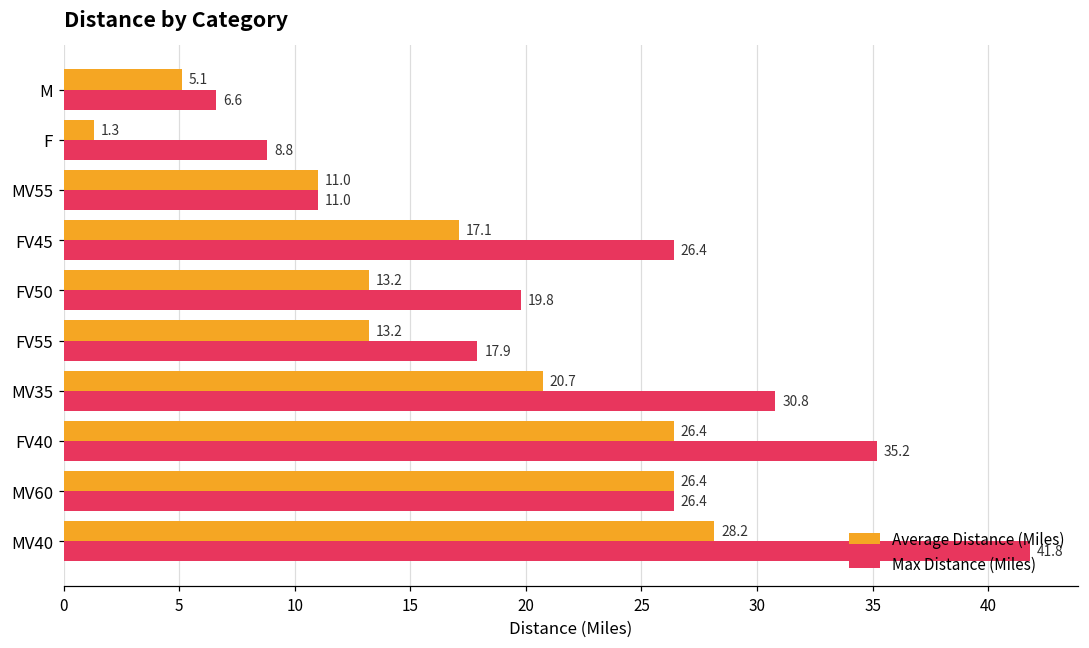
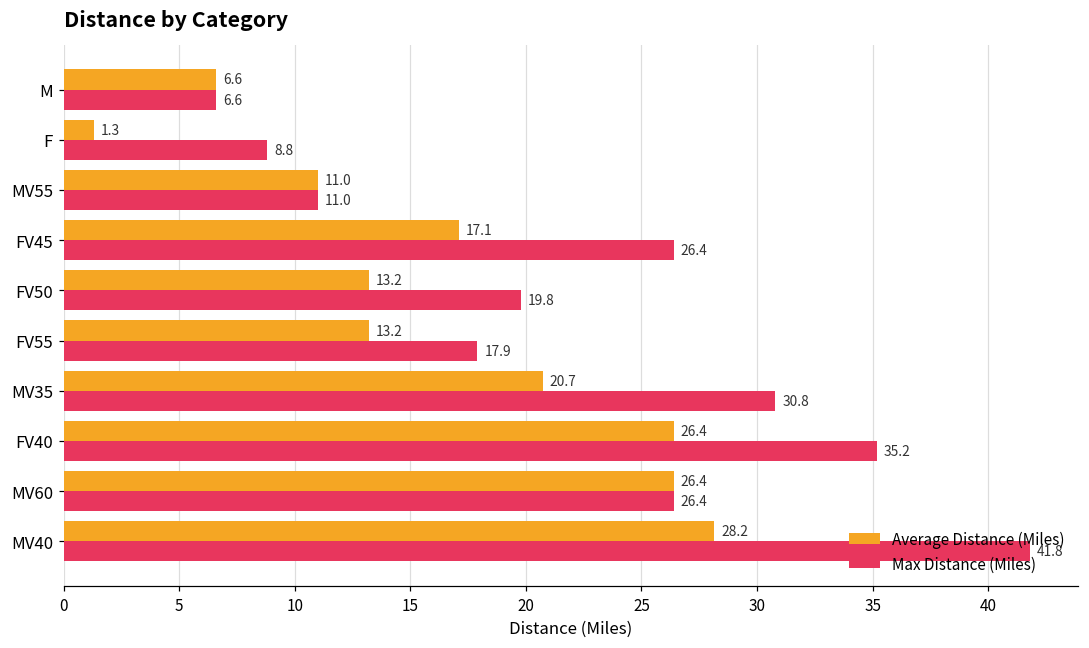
  {
    "Average Distance (Miles)": {
-     "M": 5.1,
+     "M": 6.6,
      "F": 1.3,
      "MV55": 11.0,
      "FV45": 17.1,
      "FV50": 13.2,
      "FV55": 13.2,
      "MV35": 20.7,
      "FV40": 26.4,
      "MV60": 26.4,
      "MV40": 28.2
    },
    "Max Distance (Miles)": {
      "M": 6.6,
      "F": 8.8,
      "MV55": 11.0,
      "FV45": 26.4,
      "FV50": 19.8,
      "FV55": 17.9,
      "MV35": 30.8,
      "FV40": 35.2,
      "MV60": 26.4,
      "MV40": 41.8
    }
  }
